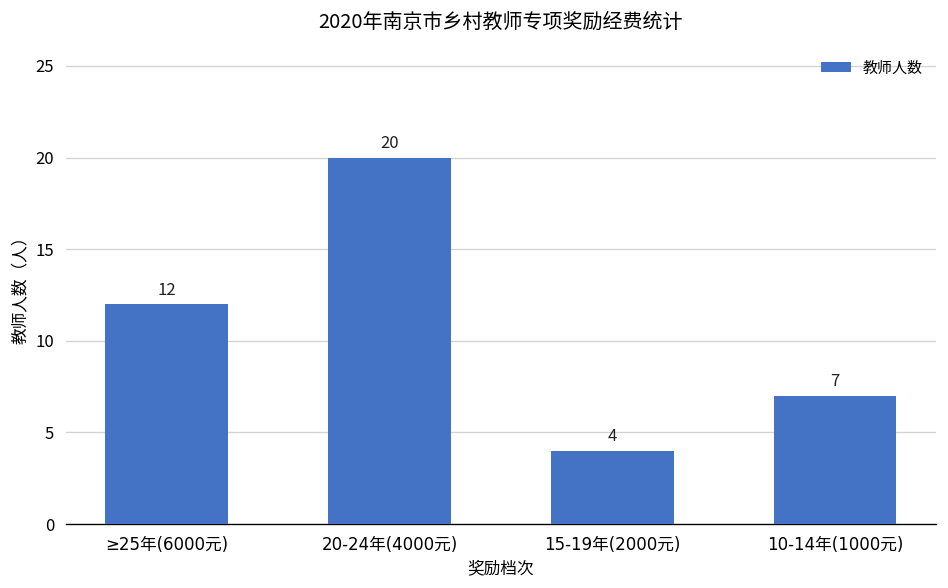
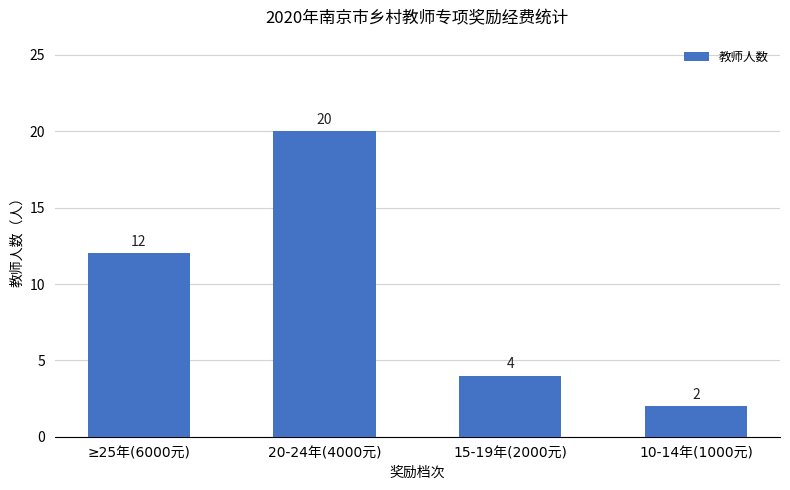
  {
    "≥25年(6000元)": 12,
    "20-24年(4000元)": 20,
    "15-19年(2000元)": 4,
-   "10-14年(1000元)": 7
+   "10-14年(1000元)": 2
  }
